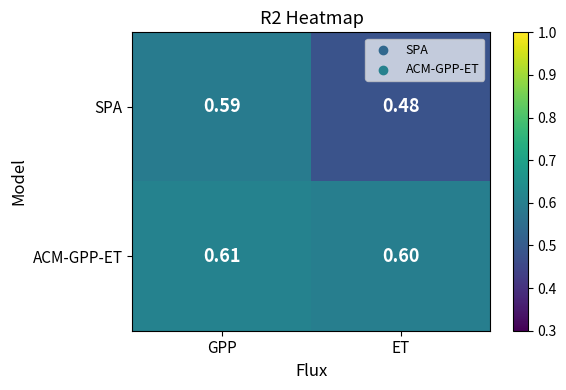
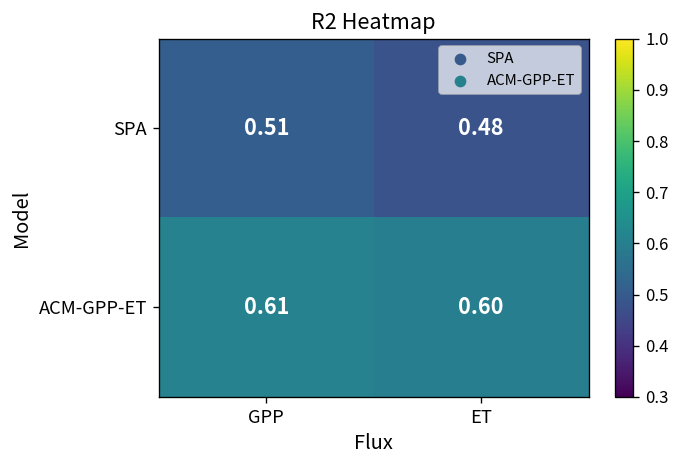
  {
    "SPA": {
-     "GPP": 0.59,
+     "GPP": 0.51,
      "ET": 0.48
    },
    "ACM-GPP-ET": {
      "GPP": 0.61,
      "ET": 0.60
    }
  }
